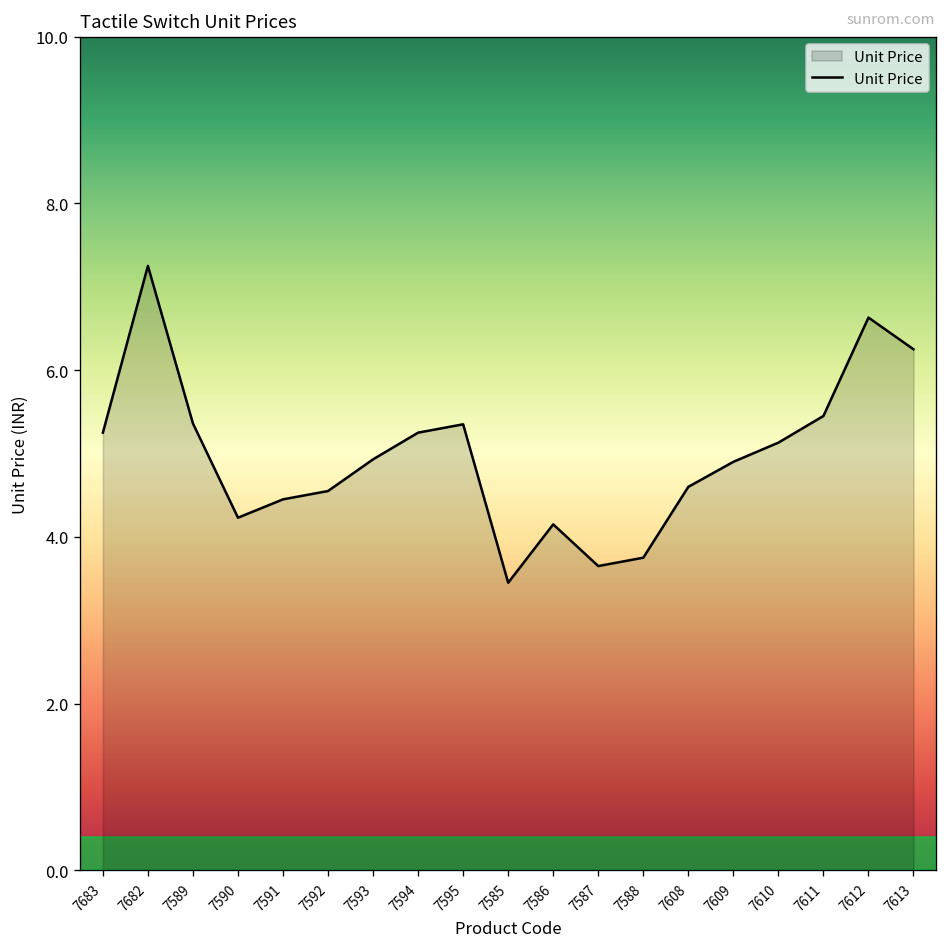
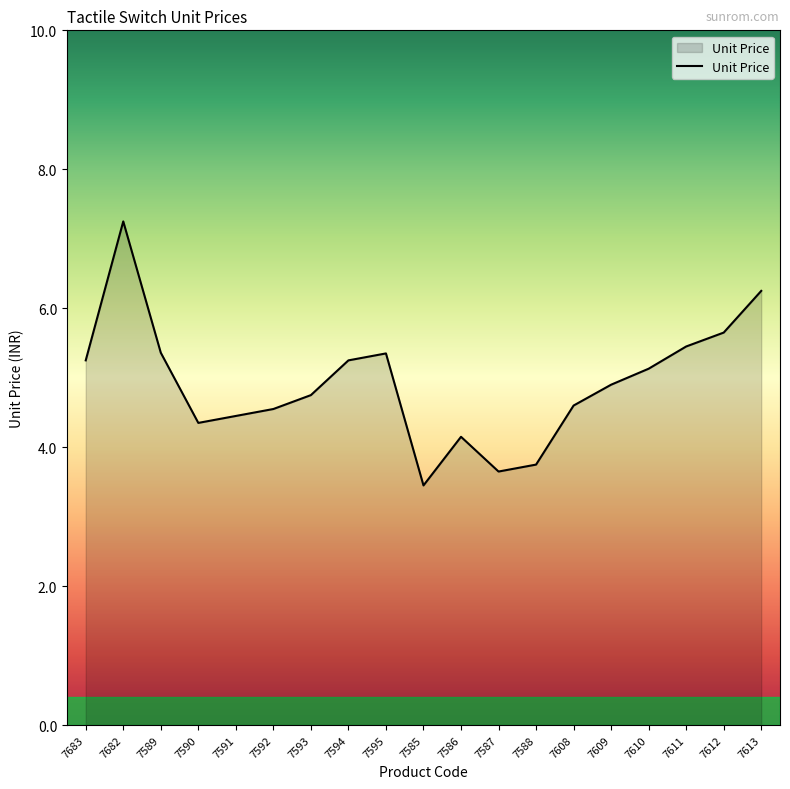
  {
    "7683": 5.3,
    "7682": 7.3,
    "7589": 5.4,
-   "7590": 4.2,
+   "7590": 4.4,
    "7591": 4.5,
    "7592": 4.6,
-   "7593": 4.9,
+   "7593": 4.8,
    "7594": 5.3,
    "7595": 5.4,
    "7585": 3.5,
    "7586": 4.2,
    "7587": 3.7,
    "7588": 3.8,
    "7608": 4.6,
    "7609": 4.9,
    "7610": 5.1,
    "7611": 5.5,
-   "7612": 6.6,
+   "7612": 5.7,
    "7613": 6.3
  }
